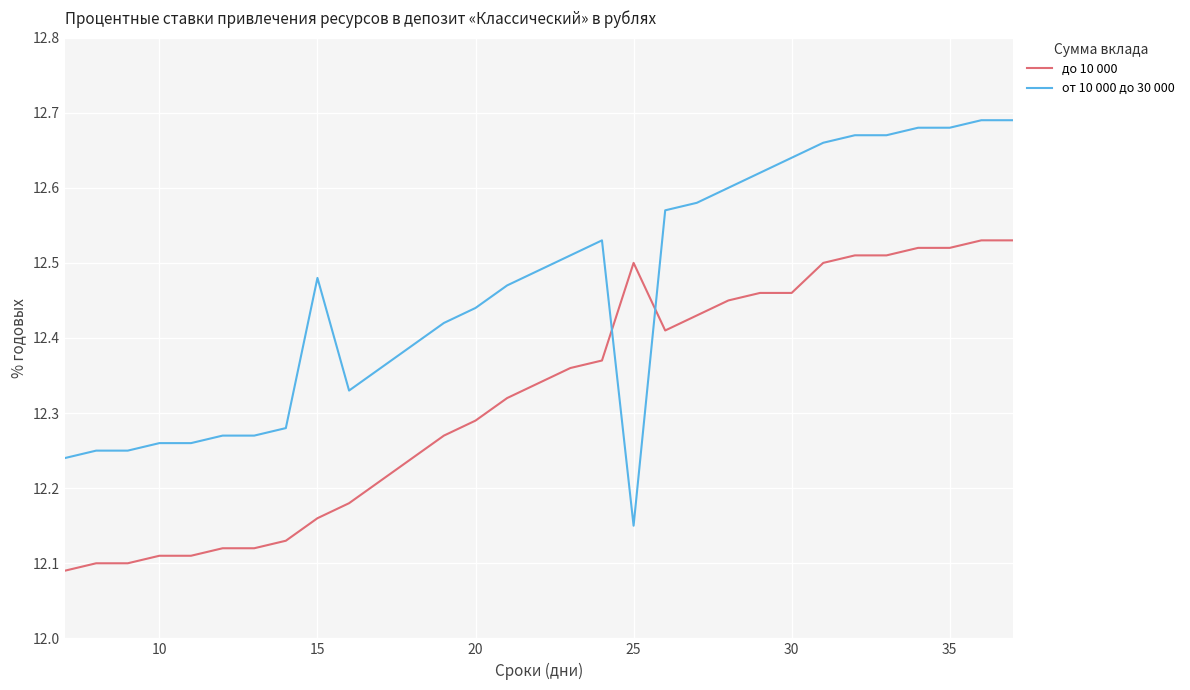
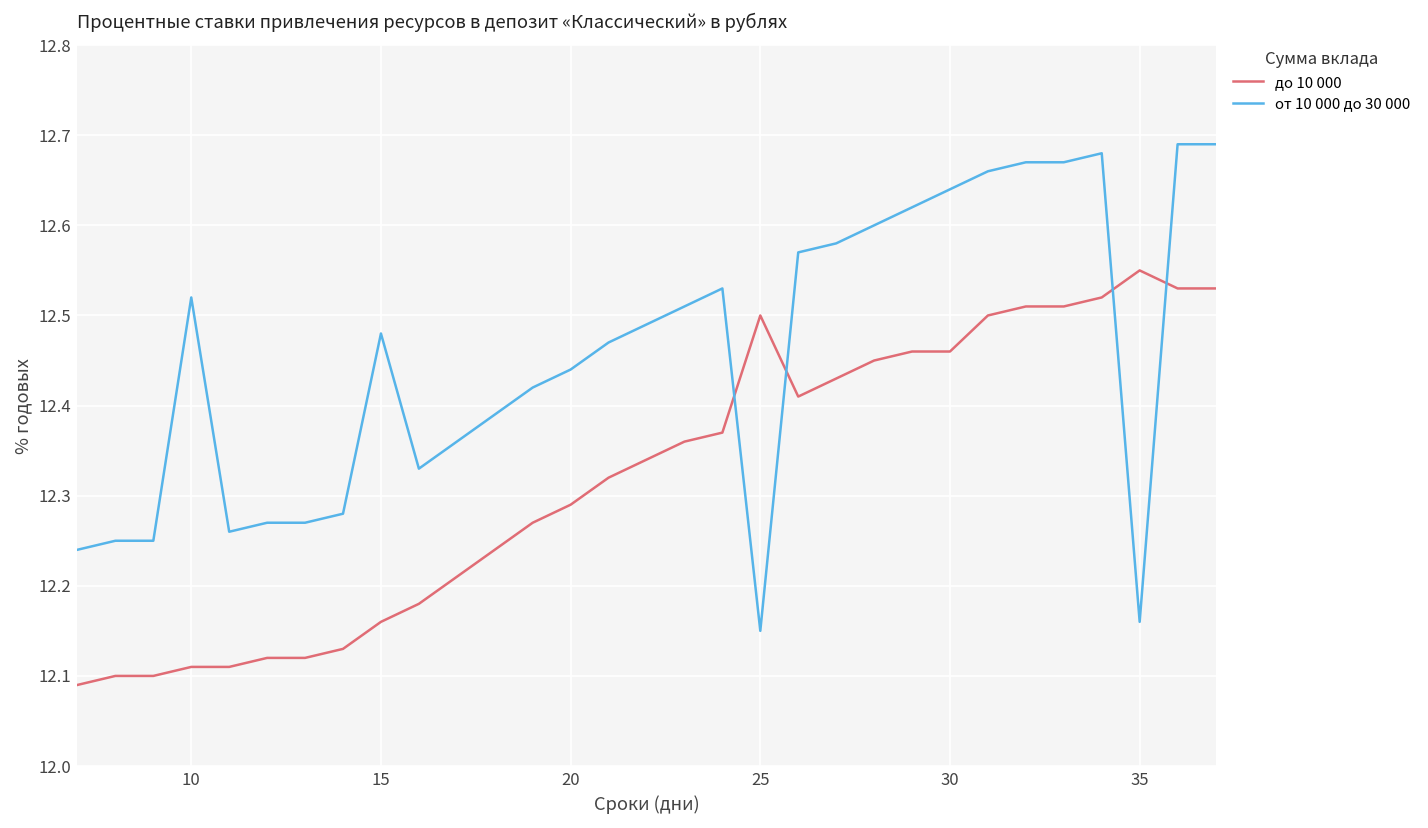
  {
    "до 10 000": {
      "10": 12.11,
      "15": 12.16,
      "20": 12.29,
      "25": 12.50,
      "30": 12.46,
-     "35": 12.52
+     "35": 12.55
    },
    "от 10 000 до 30 000": {
-     "10": 12.26,
+     "10": 12.52,
      "15": 12.48,
      "20": 12.44,
      "25": 12.15,
      "30": 12.64,
-     "35": 12.68
+     "35": 12.16
    }
  }
